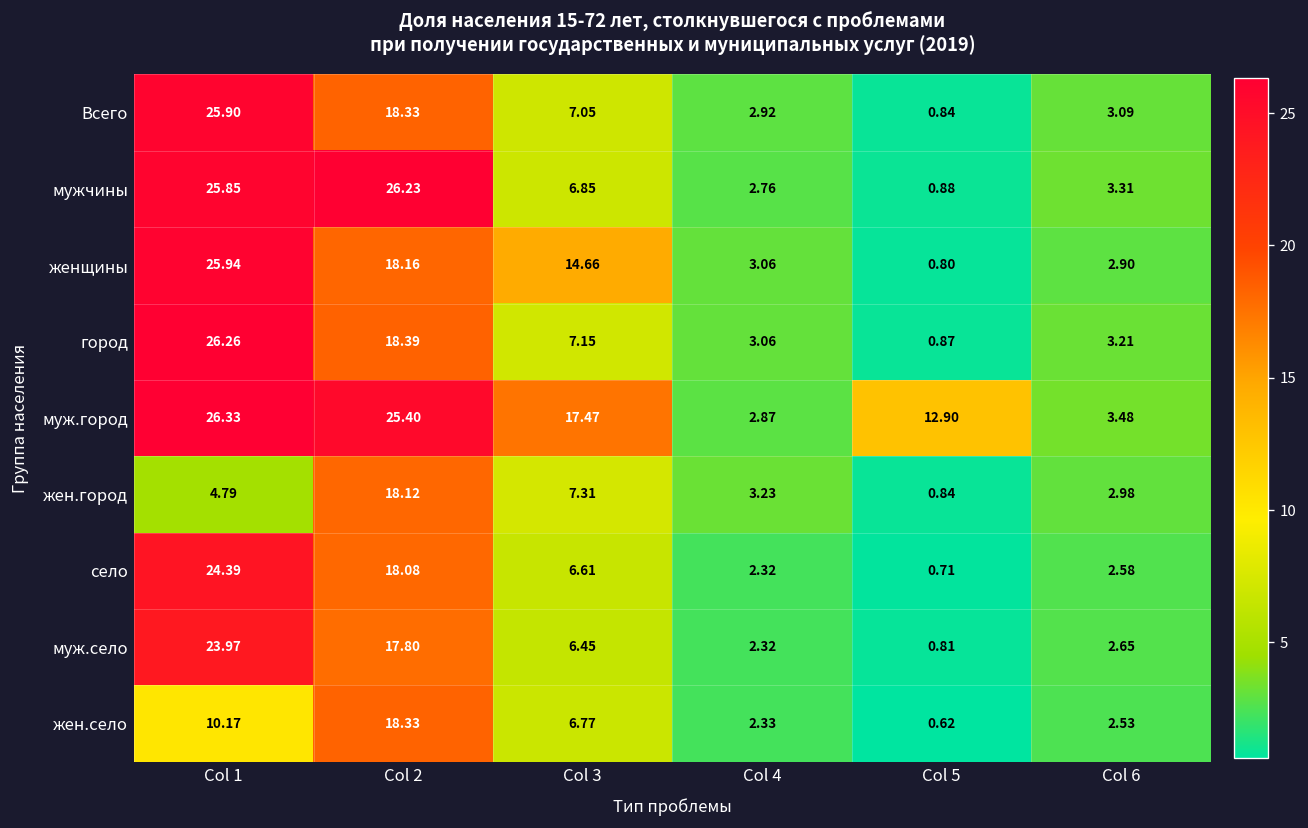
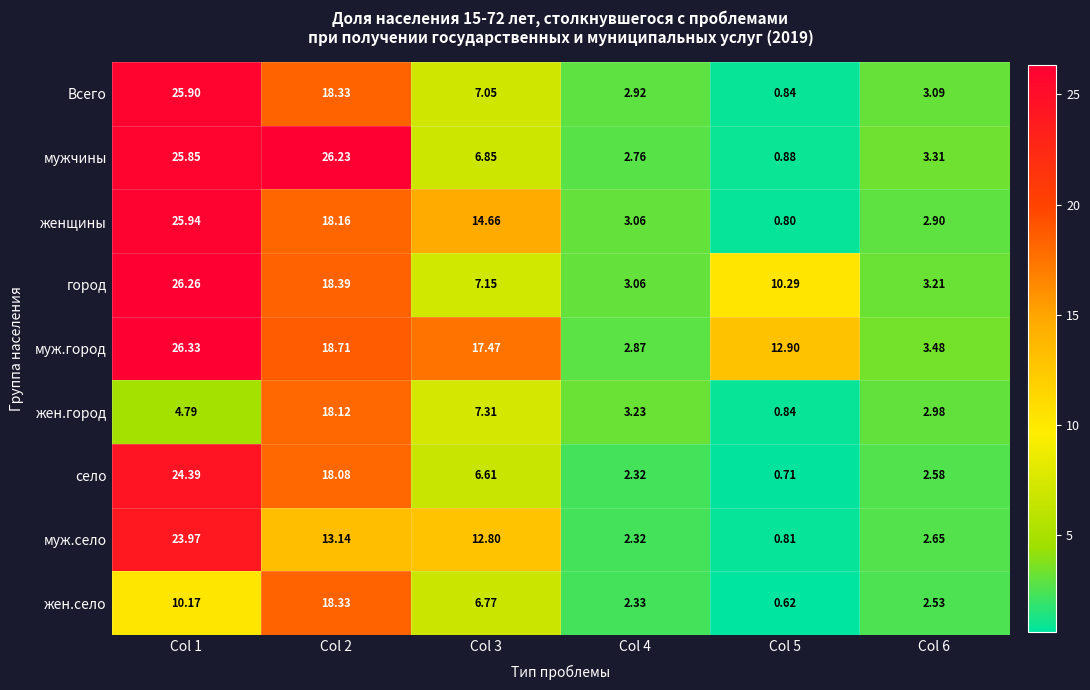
  {
    "Всего": {
      "Col 1": 25.90,
      "Col 2": 18.33,
      "Col 3": 7.05,
      "Col 4": 2.92,
      "Col 5": 0.84,
      "Col 6": 3.09
    },
    "мужчины": {
      "Col 1": 25.85,
      "Col 2": 26.23,
      "Col 3": 6.85,
      "Col 4": 2.76,
      "Col 5": 0.88,
      "Col 6": 3.31
    },
    "женщины": {
      "Col 1": 25.94,
      "Col 2": 18.16,
      "Col 3": 14.66,
      "Col 4": 3.06,
      "Col 5": 0.80,
      "Col 6": 2.90
    },
    "город": {
      "Col 1": 26.26,
      "Col 2": 18.39,
      "Col 3": 7.15,
      "Col 4": 3.06,
-     "Col 5": 0.87,
+     "Col 5": 10.29,
      "Col 6": 3.21
    },
    "муж.город": {
      "Col 1": 26.33,
-     "Col 2": 25.40,
+     "Col 2": 18.71,
      "Col 3": 17.47,
      "Col 4": 2.87,
      "Col 5": 12.90,
      "Col 6": 3.48
    },
    "жен.город": {
      "Col 1": 4.79,
      "Col 2": 18.12,
      "Col 3": 7.31,
      "Col 4": 3.23,
      "Col 5": 0.84,
      "Col 6": 2.98
    },
    "село": {
      "Col 1": 24.39,
      "Col 2": 18.08,
      "Col 3": 6.61,
      "Col 4": 2.32,
      "Col 5": 0.71,
      "Col 6": 2.58
    },
    "муж.село": {
      "Col 1": 23.97,
-     "Col 2": 17.80,
-     "Col 3": 6.45,
+     "Col 2": 13.14,
+     "Col 3": 12.80,
      "Col 4": 2.32,
      "Col 5": 0.81,
      "Col 6": 2.65
    },
    "жен.село": {
      "Col 1": 10.17,
      "Col 2": 18.33,
      "Col 3": 6.77,
      "Col 4": 2.33,
      "Col 5": 0.62,
      "Col 6": 2.53
    }
  }
